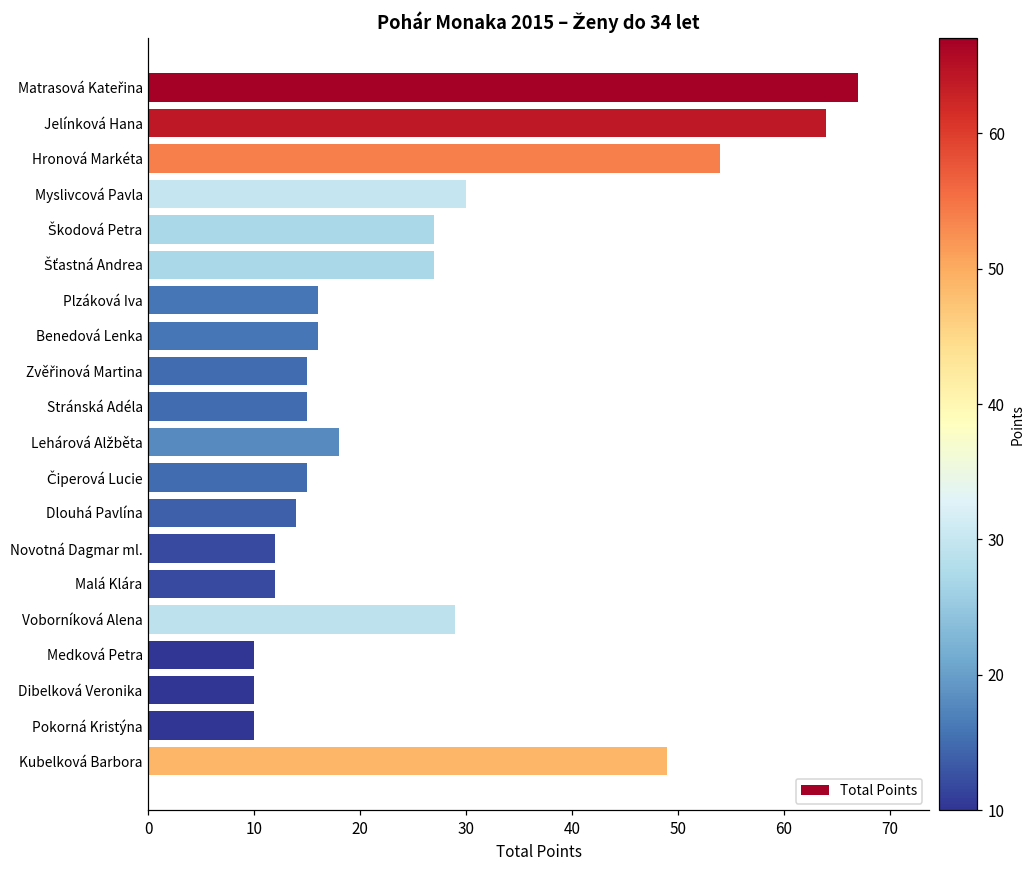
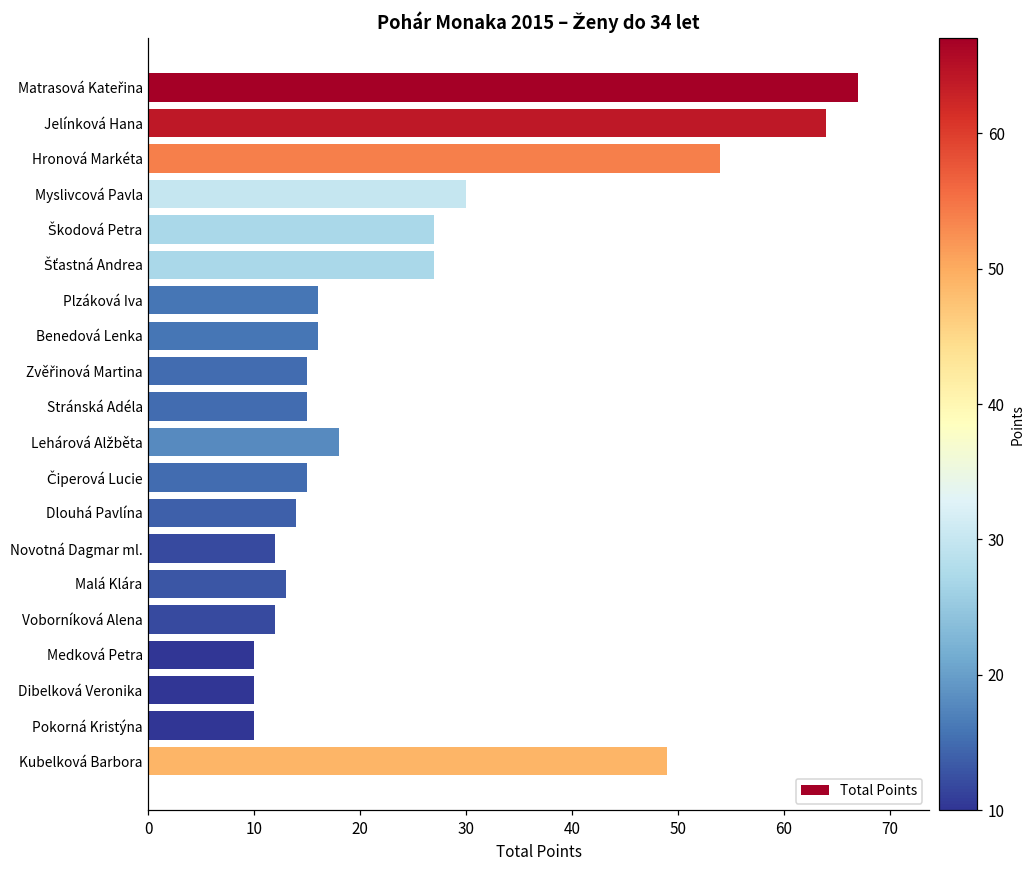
  {
    "Matrasová Kateřina": 67,
    "Jelínková Hana": 64,
    "Hronová Markéta": 54,
    "Myslivcová Pavla": 30,
    "Škodová Petra": 27,
    "Šťastná Andrea": 27,
    "Plzáková Iva": 16,
    "Benedová Lenka": 16,
    "Zvěřinová Martina": 15,
    "Stránská Adéla": 15,
    "Lehárová Alžběta": 18,
    "Čiperová Lucie": 15,
    "Dlouhá Pavlína": 14,
    "Novotná Dagmar ml.": 12,
-   "Malá Klára": 12,
-   "Voborníková Alena": 29,
+   "Malá Klára": 13,
+   "Voborníková Alena": 12,
    "Medková Petra": 10,
    "Dibelková Veronika": 10,
    "Pokorná Kristýna": 10,
    "Kubelková Barbora": 49
  }
